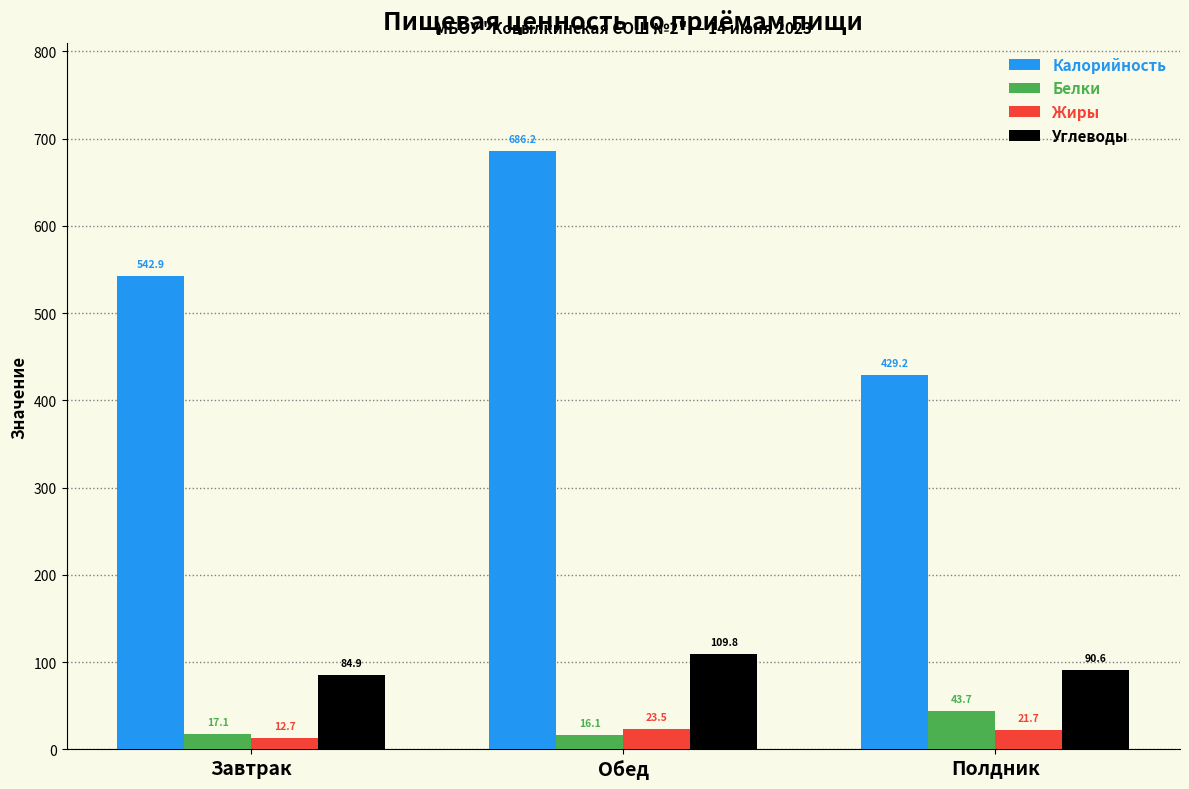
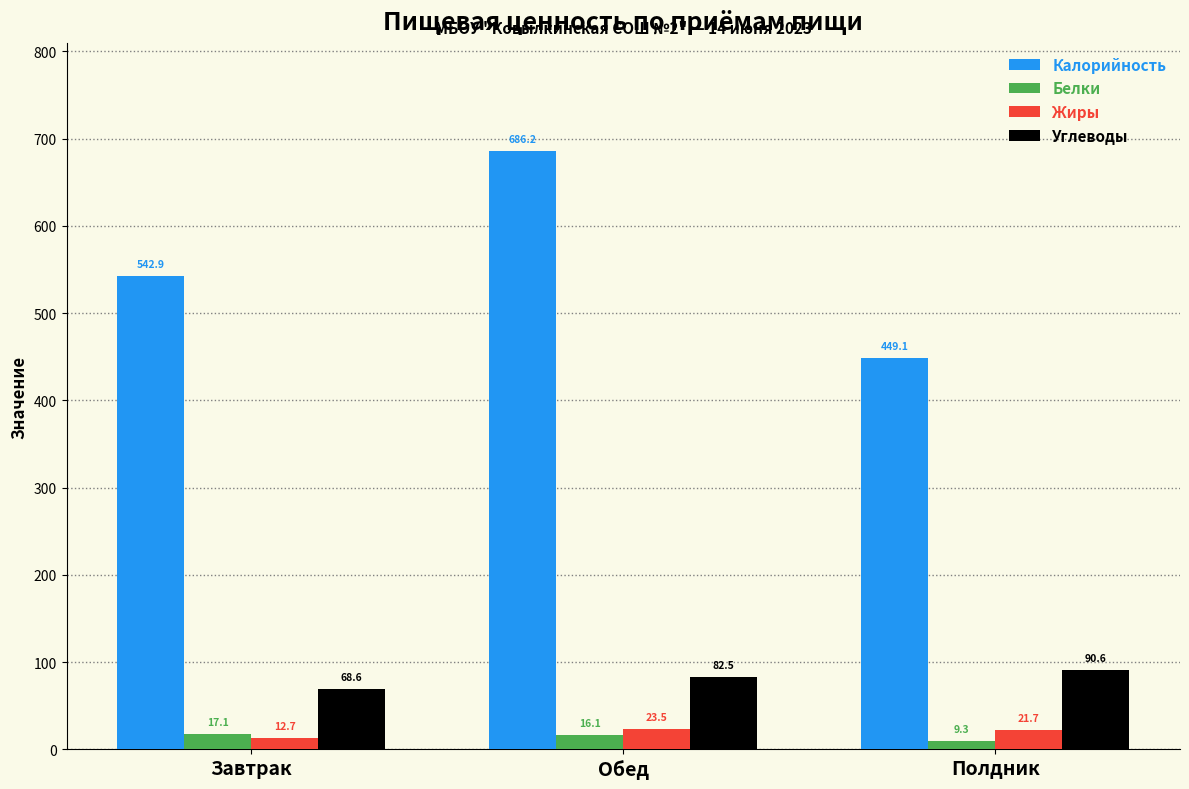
  {
    "Калорийность": {
      "Завтрак": 542.9,
      "Обед": 686.2,
-     "Полдник": 429.2
+     "Полдник": 449.1
    },
    "Белки": {
      "Завтрак": 17.1,
      "Обед": 16.1,
-     "Полдник": 43.7
+     "Полдник": 9.3
    },
    "Жиры": {
      "Завтрак": 12.7,
      "Обед": 23.5,
      "Полдник": 21.7
    },
    "Углеводы": {
-     "Завтрак": 84.9,
-     "Обед": 109.8,
+     "Завтрак": 68.6,
+     "Обед": 82.5,
      "Полдник": 90.6
    }
  }
